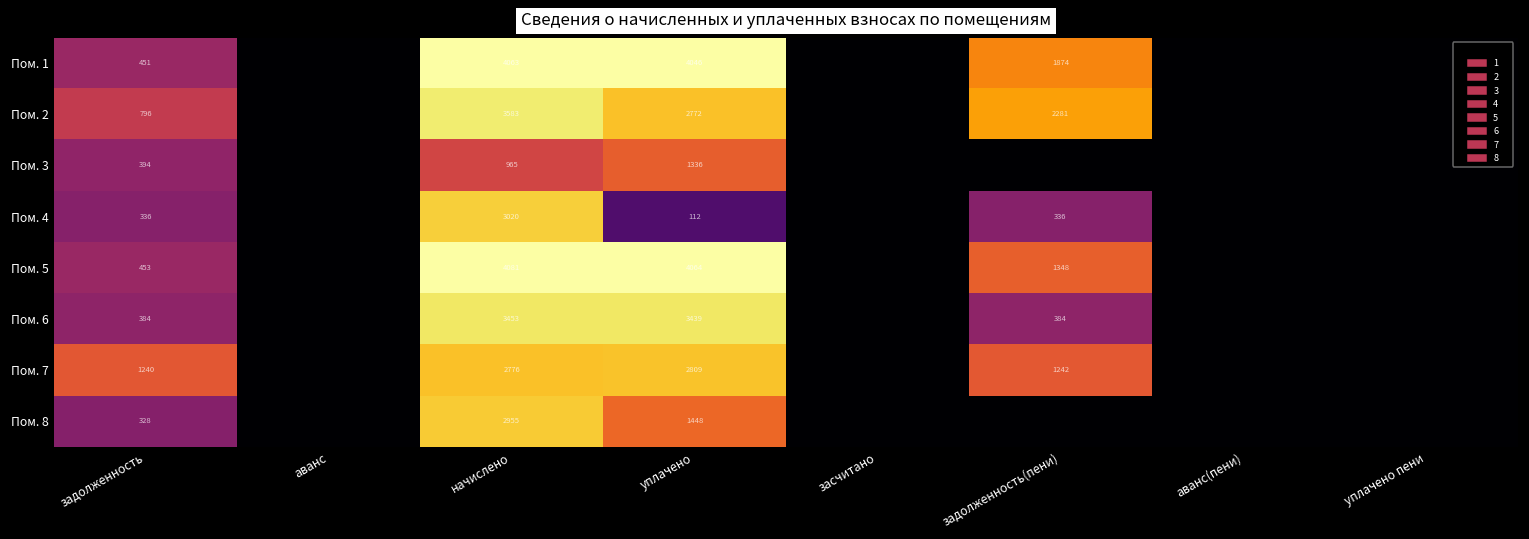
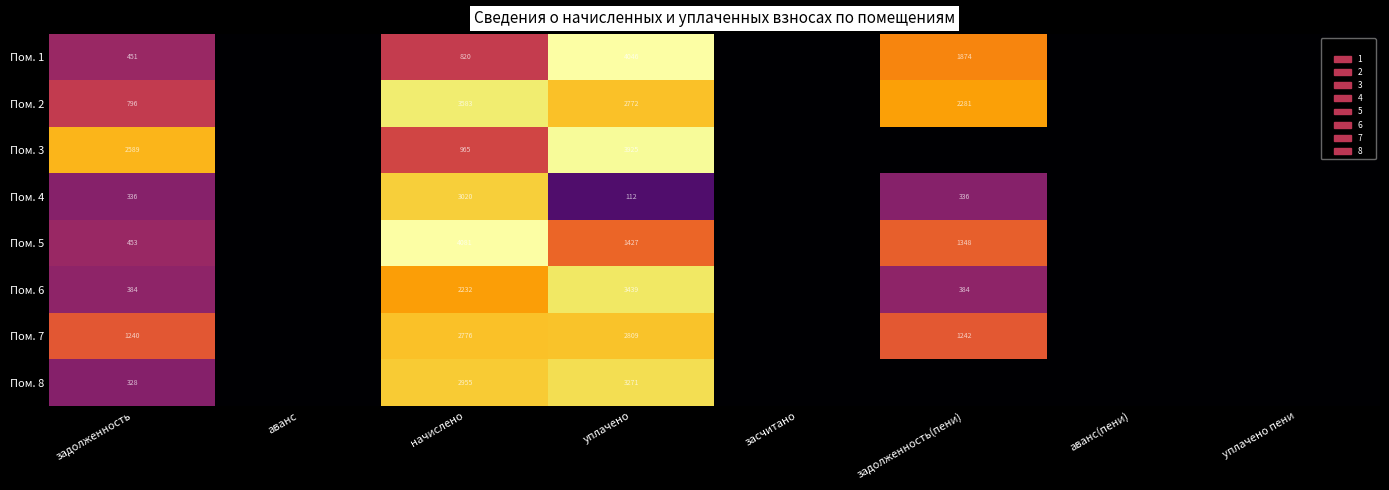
  {
    "Пом. 1": {
      "задолженность": 451,
-     "начислено": 4063,
+     "начислено": 820,
      "уплачено": 4046,
      "задолженность(пени)": 1874
    },
    "Пом. 2": {
      "задолженность": 796,
      "начислено": 3583,
      "уплачено": 2772,
      "задолженность(пени)": 2281
    },
    "Пом. 3": {
-     "задолженность": 394,
+     "задолженность": 2589,
      "начислено": 965,
-     "уплачено": 1336
+     "уплачено": 3925
    },
    "Пом. 4": {
      "задолженность": 336,
      "начислено": 3020,
      "уплачено": 112,
      "задолженность(пени)": 336
    },
    "Пом. 5": {
      "задолженность": 453,
      "начислено": 4081,
-     "уплачено": 4064,
+     "уплачено": 1427,
      "задолженность(пени)": 1348
    },
    "Пом. 6": {
      "задолженность": 384,
-     "начислено": 3453,
+     "начислено": 2232,
      "уплачено": 3439,
      "задолженность(пени)": 384
    },
    "Пом. 7": {
      "задолженность": 1240,
      "начислено": 2776,
      "уплачено": 2809,
      "задолженность(пени)": 1242
    },
    "Пом. 8": {
      "задолженность": 328,
      "начислено": 2955,
-     "уплачено": 1448
+     "уплачено": 3271
    }
  }
